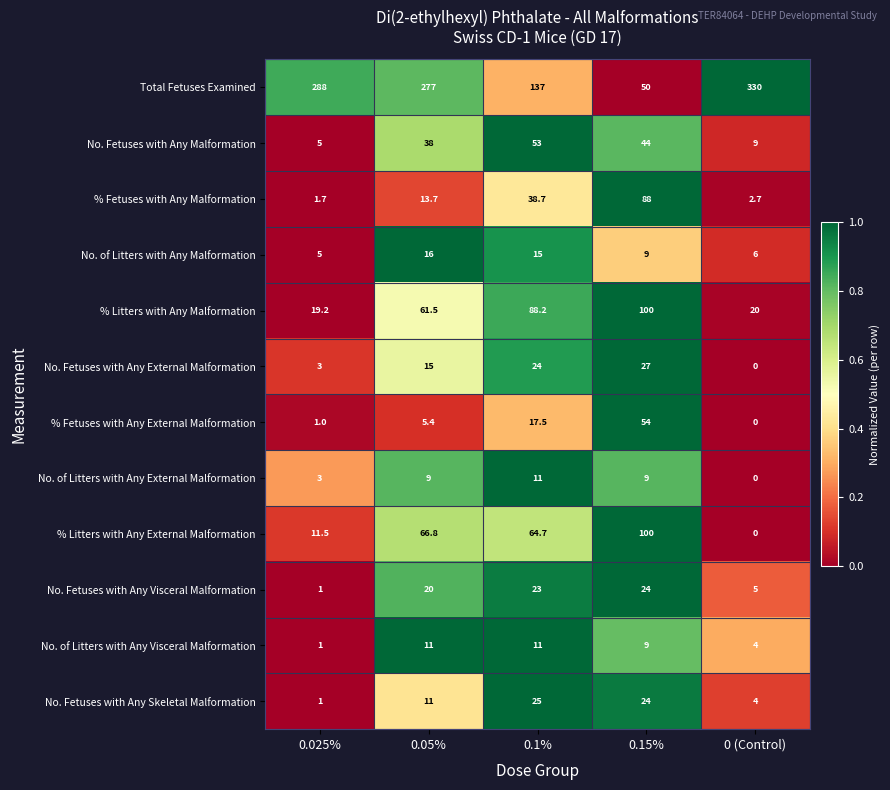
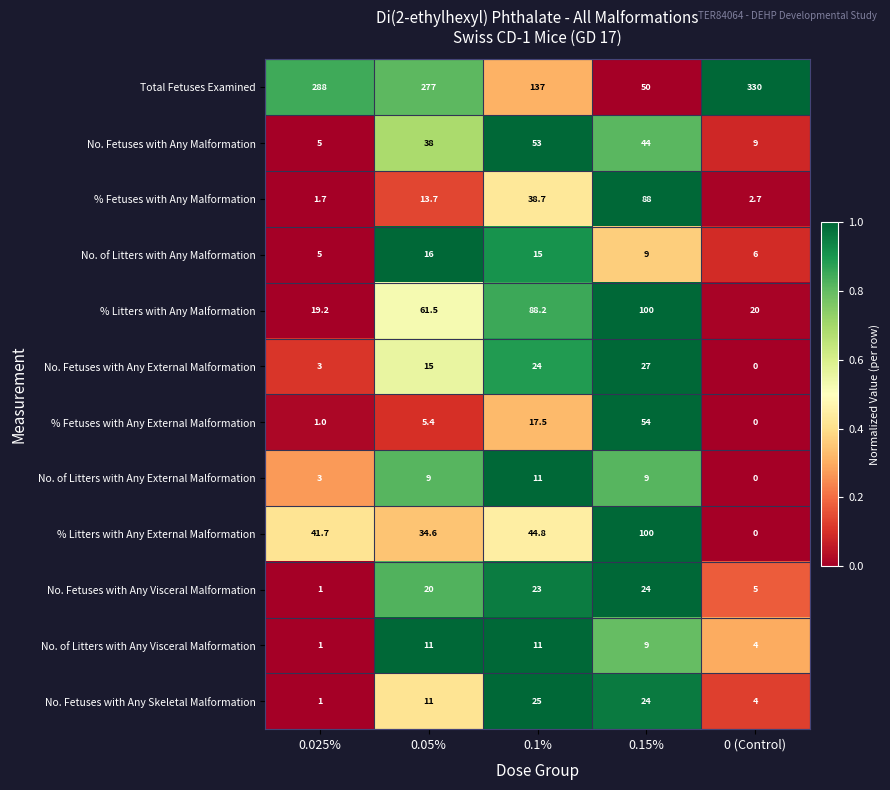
  {
    "Total Fetuses Examined": {
      "0.025%": 288,
      "0.05%": 277,
      "0.1%": 137,
      "0.15%": 50,
      "0 (Control)": 330
    },
    "No. Fetuses with Any Malformation": {
      "0.025%": 5,
      "0.05%": 38,
      "0.1%": 53,
      "0.15%": 44,
      "0 (Control)": 9
    },
    "% Fetuses with Any Malformation": {
      "0.025%": 1.7,
      "0.05%": 13.7,
      "0.1%": 38.7,
      "0.15%": 88,
      "0 (Control)": 2.7
    },
    "No. of Litters with Any Malformation": {
      "0.025%": 5,
      "0.05%": 16,
      "0.1%": 15,
      "0.15%": 9,
      "0 (Control)": 6
    },
    "% Litters with Any Malformation": {
      "0.025%": 19.2,
      "0.05%": 61.5,
      "0.1%": 88.2,
      "0.15%": 100,
      "0 (Control)": 20
    },
    "No. Fetuses with Any External Malformation": {
      "0.025%": 3,
      "0.05%": 15,
      "0.1%": 24,
      "0.15%": 27,
      "0 (Control)": 0
    },
    "% Fetuses with Any External Malformation": {
      "0.025%": 1.0,
      "0.05%": 5.4,
      "0.1%": 17.5,
      "0.15%": 54,
      "0 (Control)": 0
    },
    "No. of Litters with Any External Malformation": {
      "0.025%": 3,
      "0.05%": 9,
      "0.1%": 11,
      "0.15%": 9,
      "0 (Control)": 0
    },
    "% Litters with Any External Malformation": {
-     "0.025%": 11.5,
-     "0.05%": 66.8,
-     "0.1%": 64.7,
+     "0.025%": 41.7,
+     "0.05%": 34.6,
+     "0.1%": 44.8,
      "0.15%": 100,
      "0 (Control)": 0
    },
    "No. Fetuses with Any Visceral Malformation": {
      "0.025%": 1,
      "0.05%": 20,
      "0.1%": 23,
      "0.15%": 24,
      "0 (Control)": 5
    },
    "No. of Litters with Any Visceral Malformation": {
      "0.025%": 1,
      "0.05%": 11,
      "0.1%": 11,
      "0.15%": 9,
      "0 (Control)": 4
    },
    "No. Fetuses with Any Skeletal Malformation": {
      "0.025%": 1,
      "0.05%": 11,
      "0.1%": 25,
      "0.15%": 24,
      "0 (Control)": 4
    }
  }
